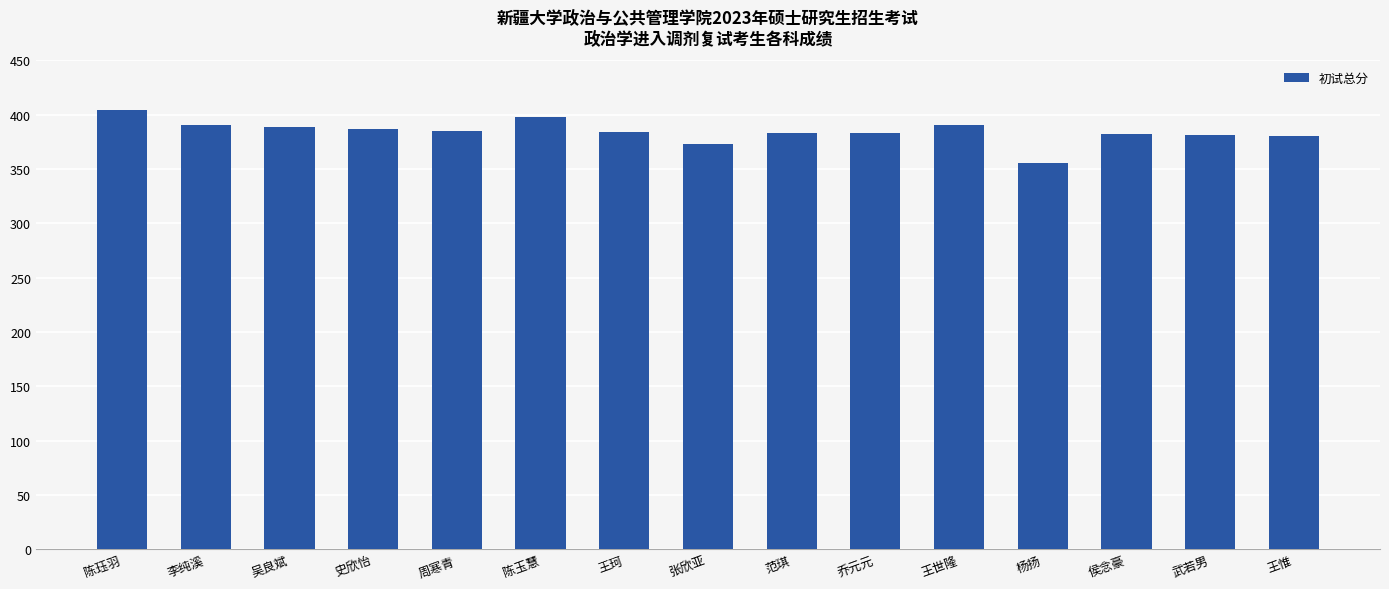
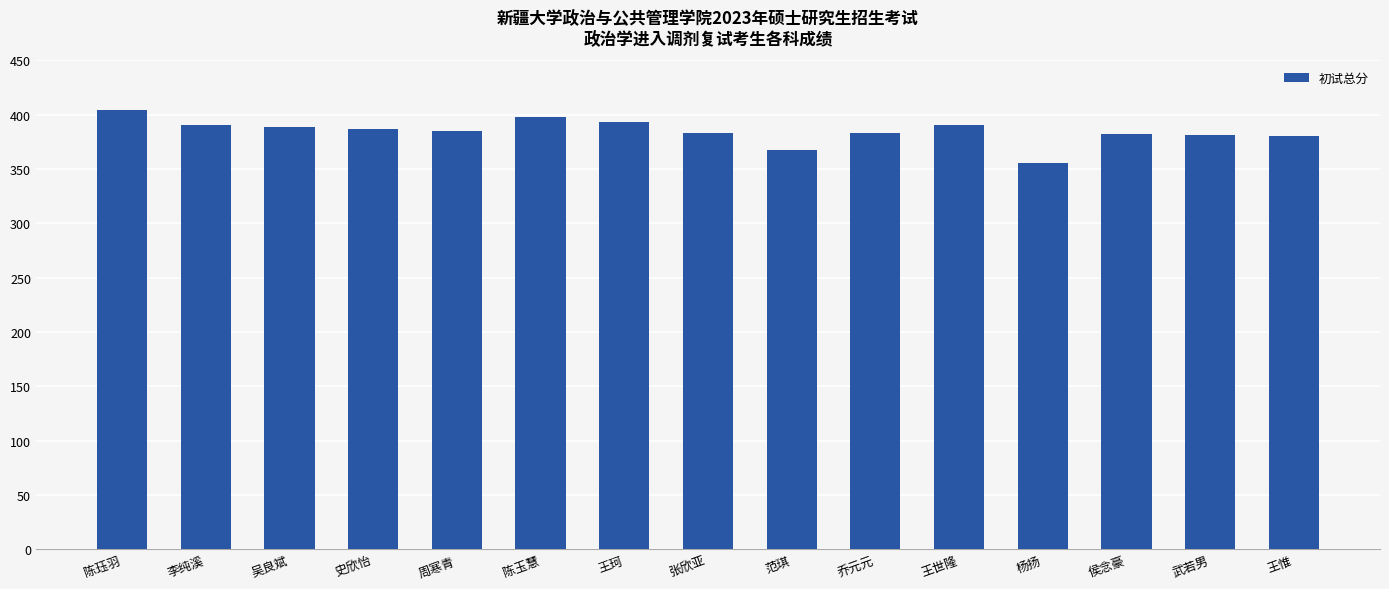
  {
    "陈珏羽": 404,
    "李纯溪": 391,
    "吴良斌": 389,
    "史欣怡": 387,
    "周寒青": 385,
    "陈玉慧": 398,
-   "王珂": 384,
-   "张欣亚": 373,
-   "范琪": 383,
+   "王珂": 393,
+   "张欣亚": 383,
+   "范琪": 368,
    "乔元元": 383,
    "王世隆": 391,
    "杨扬": 356,
    "侯念豪": 382,
    "武若男": 381,
    "王惟": 380
  }
